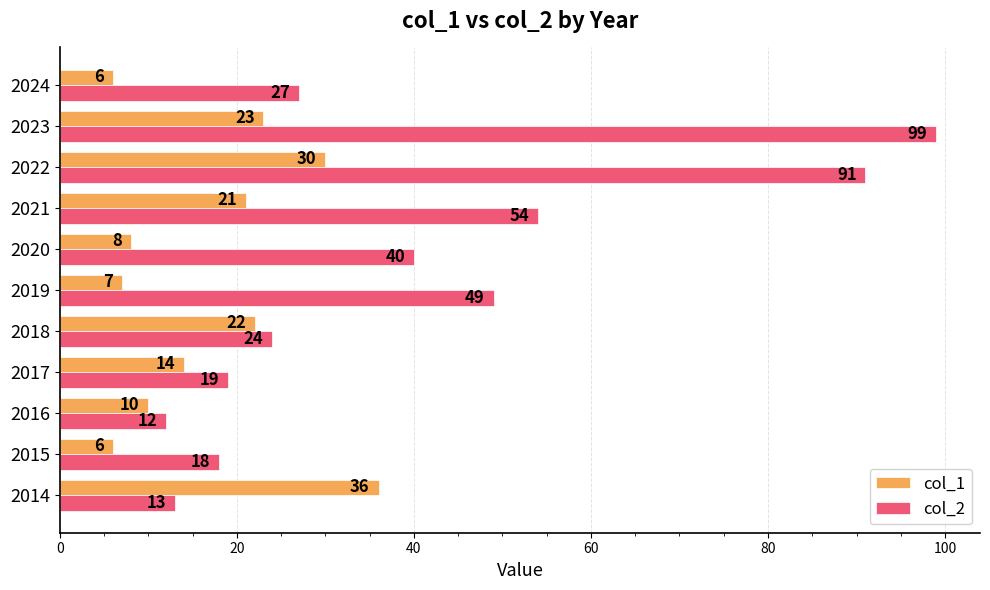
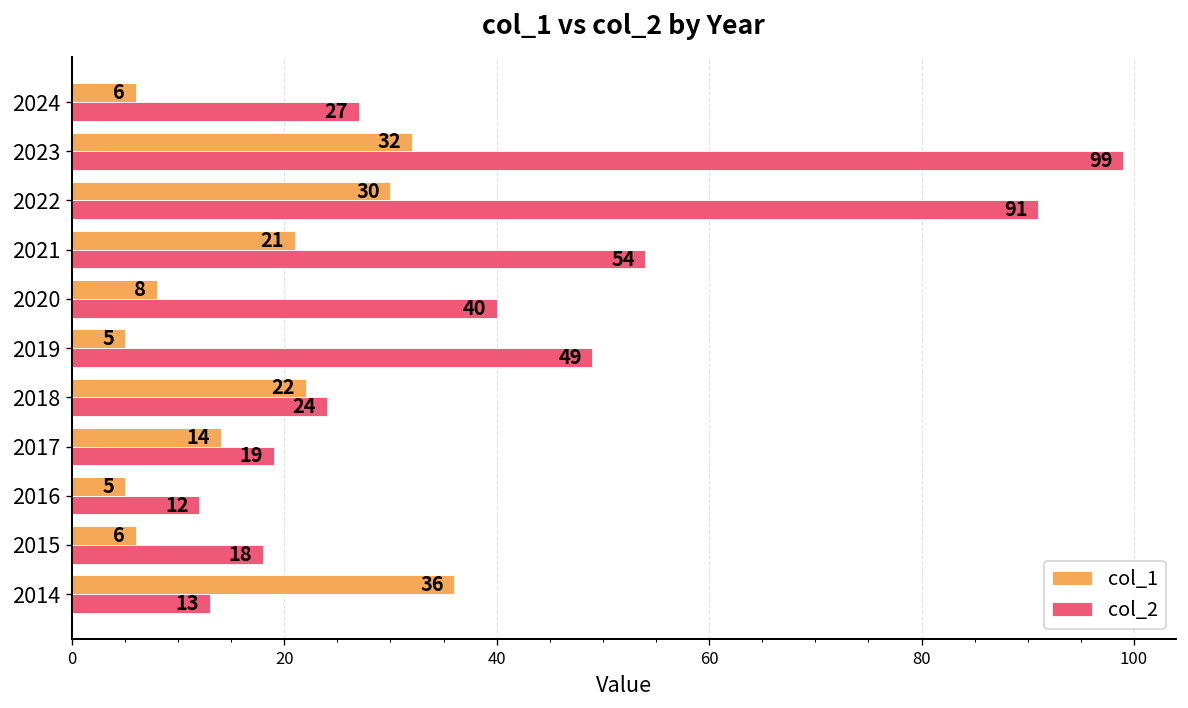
  {
    "col_1": {
      "2024": 6,
-     "2023": 23,
+     "2023": 32,
      "2022": 30,
      "2021": 21,
      "2020": 8,
-     "2019": 7,
+     "2019": 5,
      "2018": 22,
      "2017": 14,
-     "2016": 10,
+     "2016": 5,
      "2015": 6,
      "2014": 36
    },
    "col_2": {
      "2024": 27,
      "2023": 99,
      "2022": 91,
      "2021": 54,
      "2020": 40,
      "2019": 49,
      "2018": 24,
      "2017": 19,
      "2016": 12,
      "2015": 18,
      "2014": 13
    }
  }
